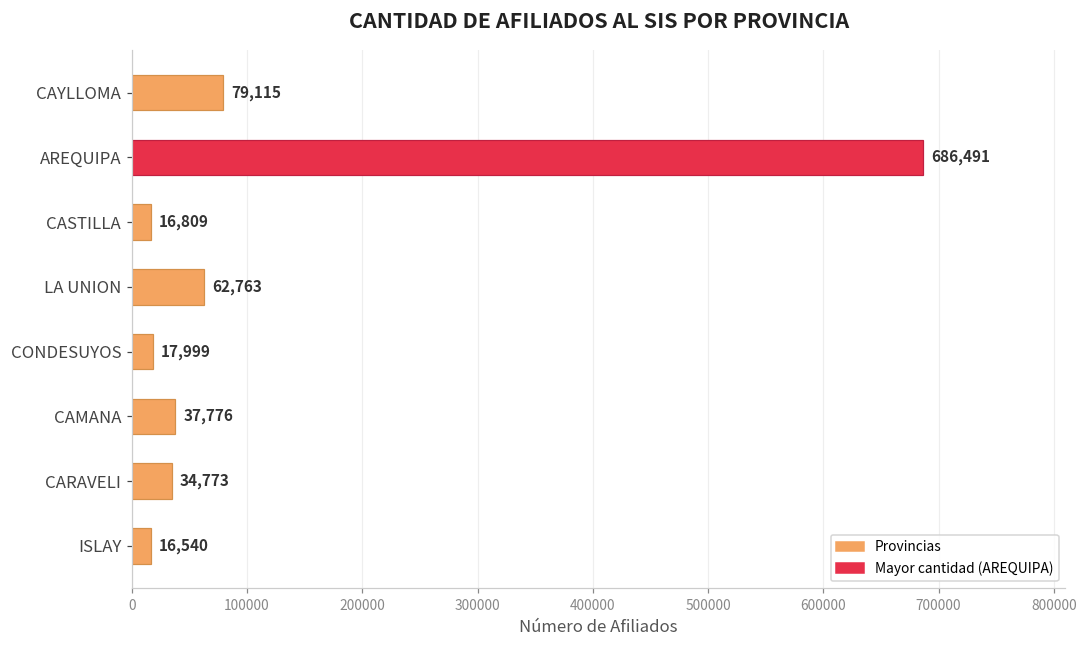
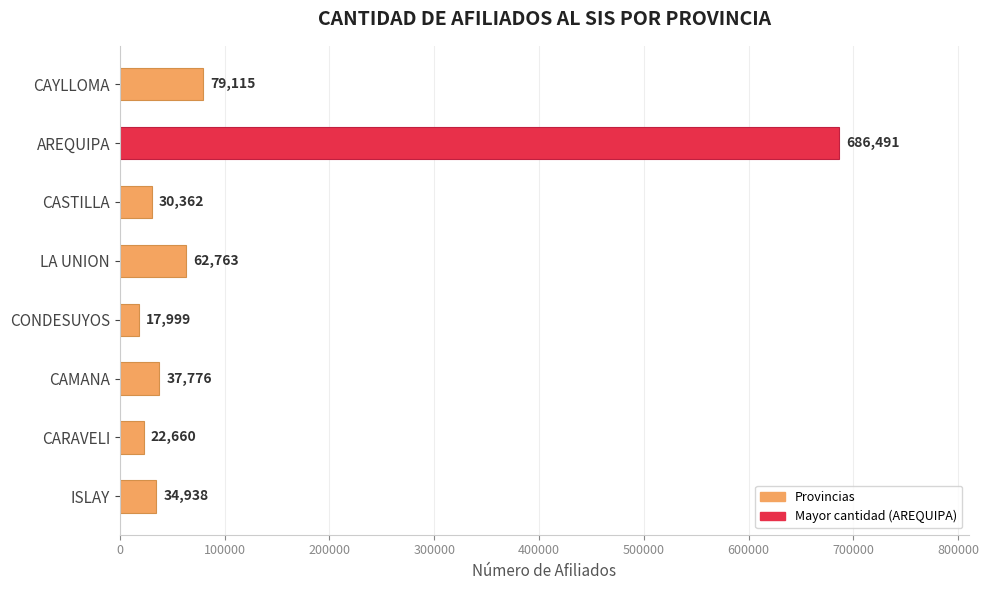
  {
    "CAYLLOMA": "79,115",
    "AREQUIPA": "686,491",
-   "CASTILLA": "16,809",
+   "CASTILLA": "30,362",
    "LA UNION": "62,763",
    "CONDESUYOS": "17,999",
    "CAMANA": "37,776",
-   "CARAVELI": "34,773",
-   "ISLAY": "16,540"
+   "CARAVELI": "22,660",
+   "ISLAY": "34,938"
  }
